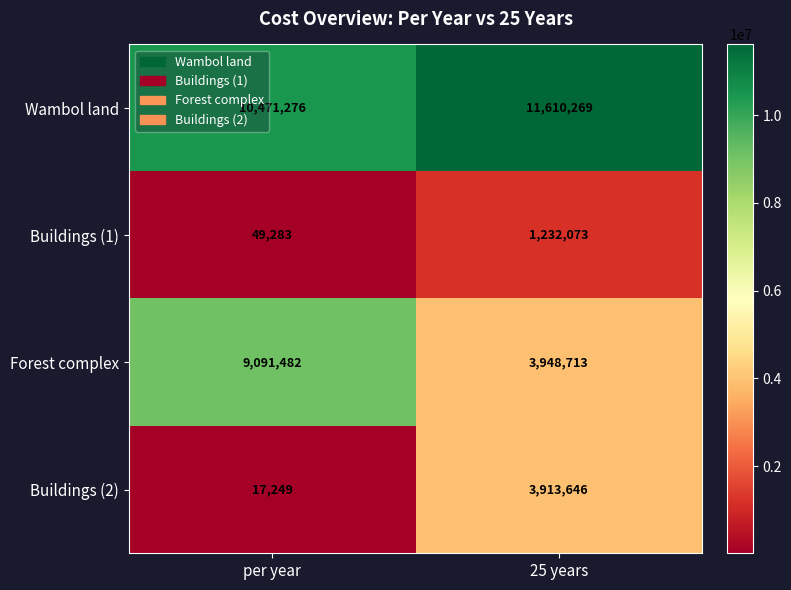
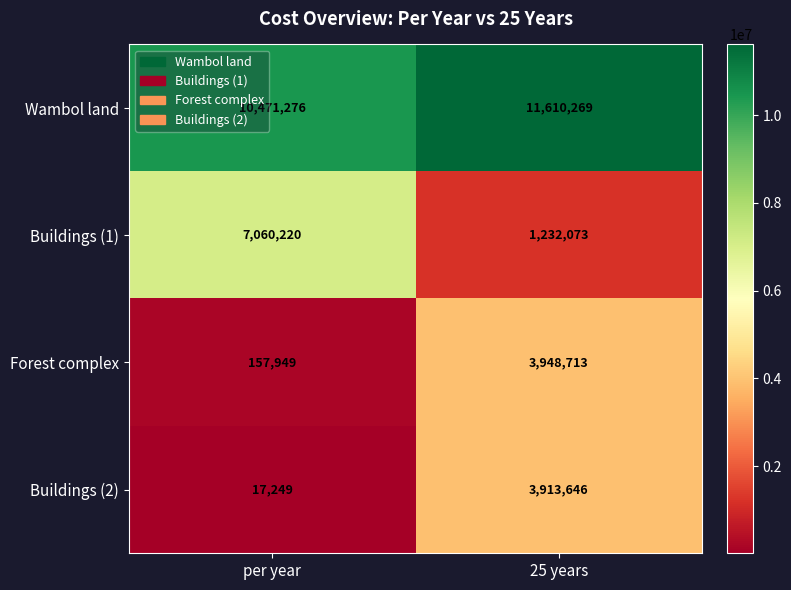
  {
    "Wambol land": {
      "25 years": "11,610,269"
    },
    "Buildings (1)": {
-     "per year": "49,283",
+     "per year": "7,060,220",
      "25 years": "1,232,073"
    },
    "Forest complex": {
-     "per year": "9,091,482",
+     "per year": "157,949",
      "25 years": "3,948,713"
    },
    "Buildings (2)": {
      "per year": "17,249",
      "25 years": "3,913,646"
    }
  }
